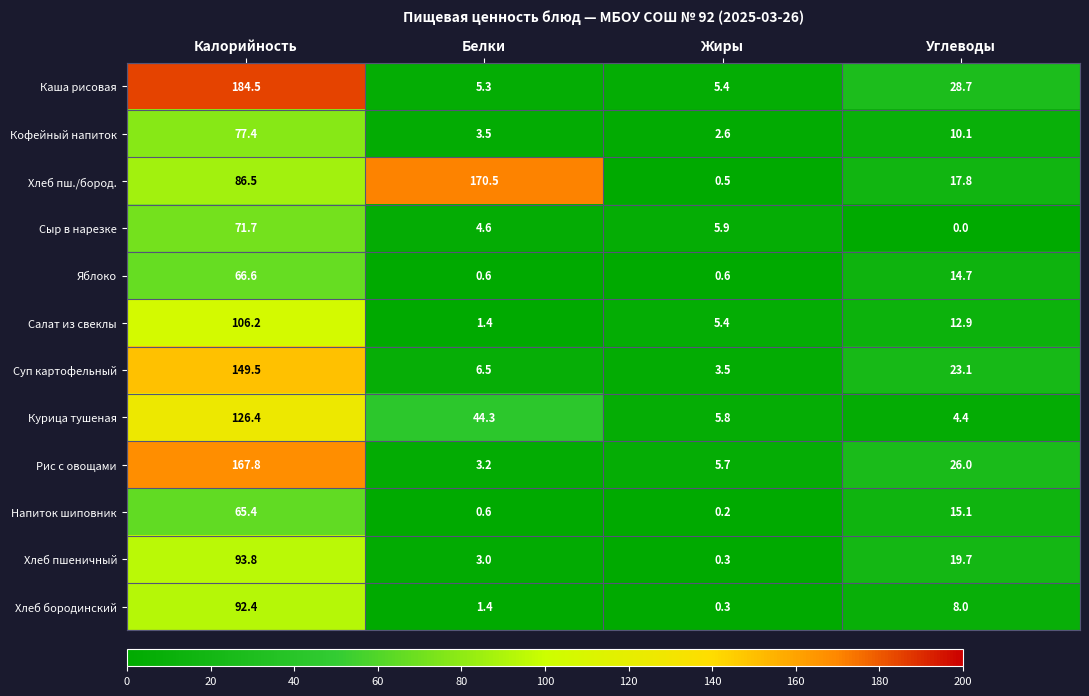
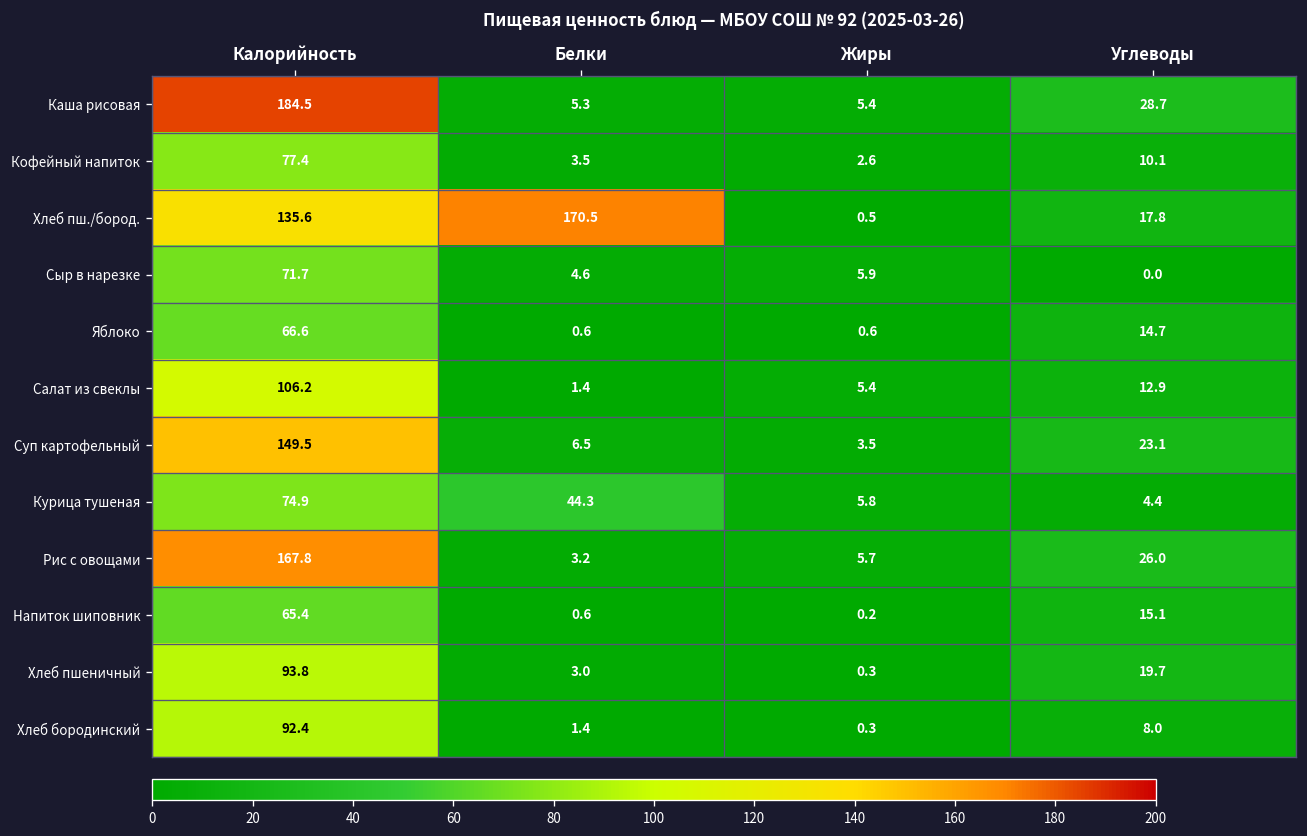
  {
    "Каша рисовая": {
      "Калорийность": 184.5,
      "Белки": 5.3,
      "Жиры": 5.4,
      "Углеводы": 28.7
    },
    "Кофейный напиток": {
      "Калорийность": 77.4,
      "Белки": 3.5,
      "Жиры": 2.6,
      "Углеводы": 10.1
    },
    "Хлеб пш./бород.": {
-     "Калорийность": 86.5,
+     "Калорийность": 135.6,
      "Белки": 170.5,
      "Жиры": 0.5,
      "Углеводы": 17.8
    },
    "Сыр в нарезке": {
      "Калорийность": 71.7,
      "Белки": 4.6,
      "Жиры": 5.9,
      "Углеводы": 0.0
    },
    "Яблоко": {
      "Калорийность": 66.6,
      "Белки": 0.6,
      "Жиры": 0.6,
      "Углеводы": 14.7
    },
    "Салат из свеклы": {
      "Калорийность": 106.2,
      "Белки": 1.4,
      "Жиры": 5.4,
      "Углеводы": 12.9
    },
    "Суп картофельный": {
      "Калорийность": 149.5,
      "Белки": 6.5,
      "Жиры": 3.5,
      "Углеводы": 23.1
    },
    "Курица тушеная": {
-     "Калорийность": 126.4,
+     "Калорийность": 74.9,
      "Белки": 44.3,
      "Жиры": 5.8,
      "Углеводы": 4.4
    },
    "Рис с овощами": {
      "Калорийность": 167.8,
      "Белки": 3.2,
      "Жиры": 5.7,
      "Углеводы": 26.0
    },
    "Напиток шиповник": {
      "Калорийность": 65.4,
      "Белки": 0.6,
      "Жиры": 0.2,
      "Углеводы": 15.1
    },
    "Хлеб пшеничный": {
      "Калорийность": 93.8,
      "Белки": 3.0,
      "Жиры": 0.3,
      "Углеводы": 19.7
    },
    "Хлеб бородинский": {
      "Калорийность": 92.4,
      "Белки": 1.4,
      "Жиры": 0.3,
      "Углеводы": 8.0
    }
  }
